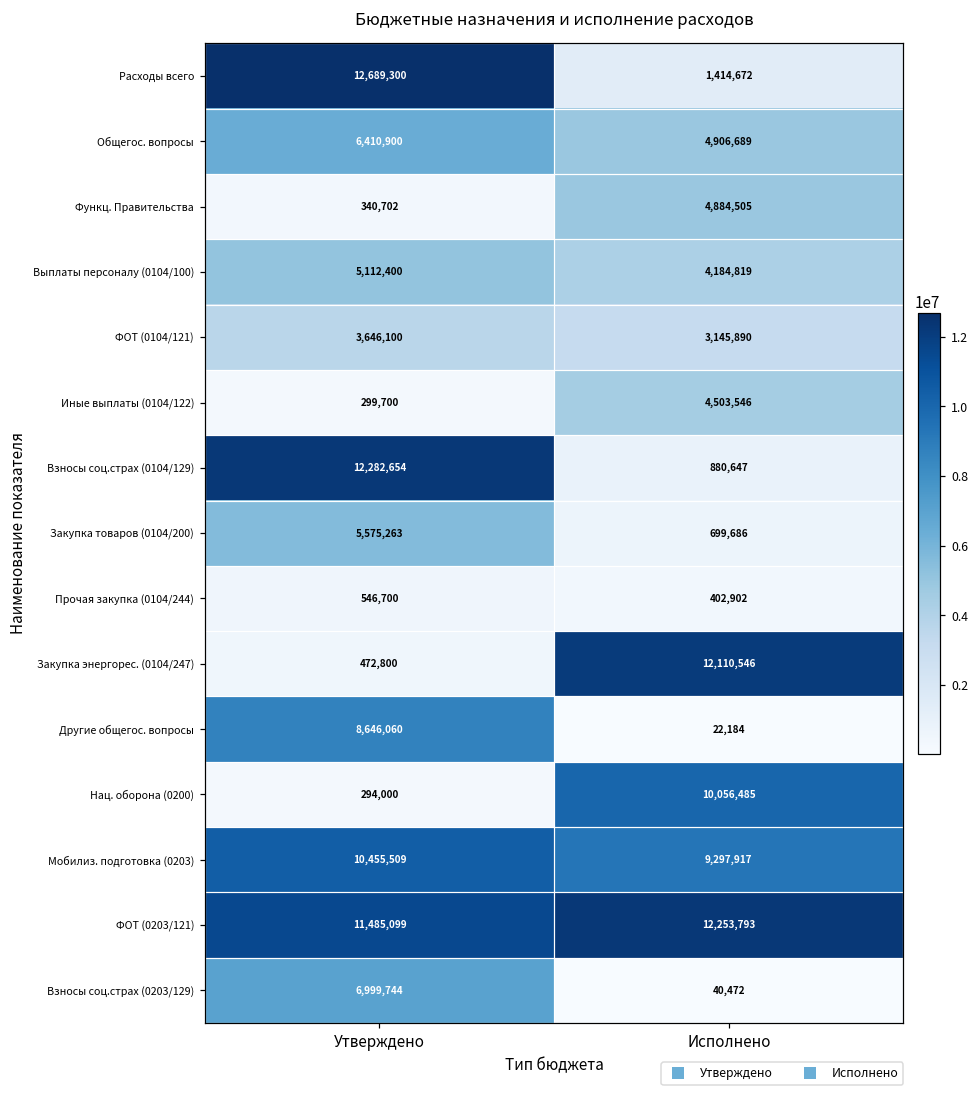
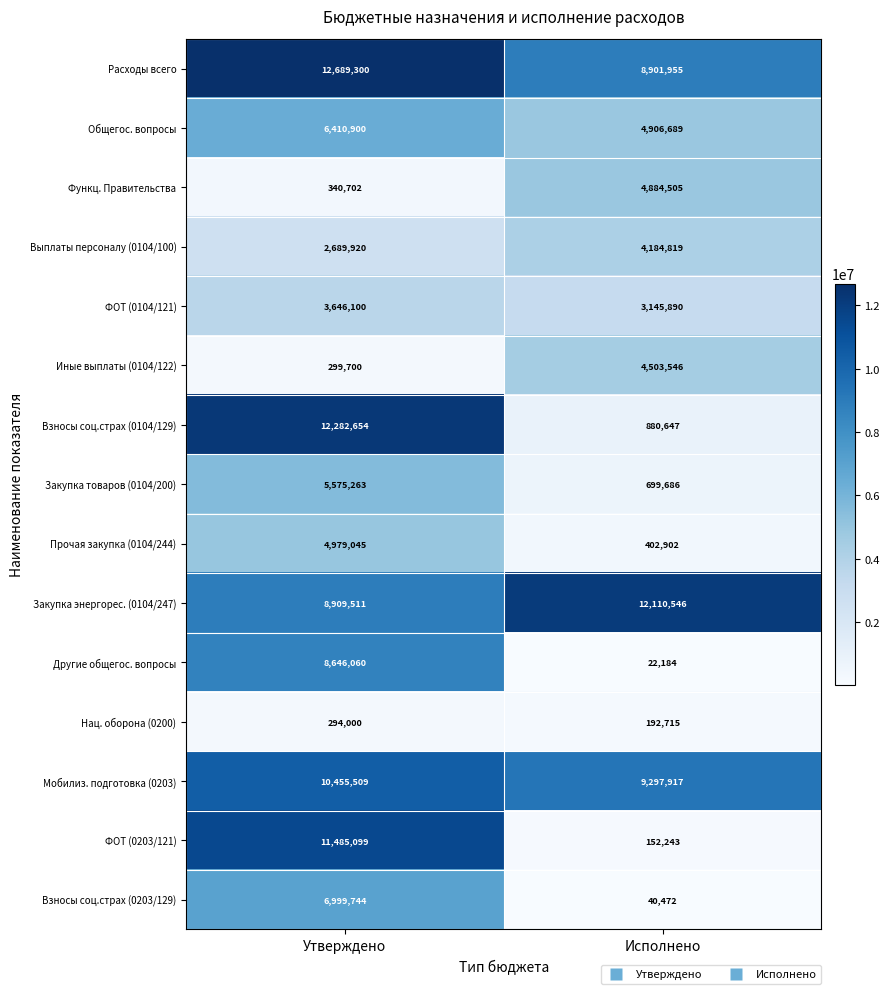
  {
    "Расходы всего": {
      "Утверждено": "12,689,300",
-     "Исполнено": "1,414,672"
+     "Исполнено": "8,901,955"
    },
    "Общегос. вопросы": {
      "Утверждено": "6,410,900",
      "Исполнено": "4,906,689"
    },
    "Функц. Правительства": {
      "Утверждено": "340,702",
      "Исполнено": "4,884,505"
    },
    "Выплаты персоналу (0104/100)": {
-     "Утверждено": "5,112,400",
+     "Утверждено": "2,689,920",
      "Исполнено": "4,184,819"
    },
    "ФОТ (0104/121)": {
      "Утверждено": "3,646,100",
      "Исполнено": "3,145,890"
    },
    "Иные выплаты (0104/122)": {
      "Утверждено": "299,700",
      "Исполнено": "4,503,546"
    },
    "Взносы соц.страх (0104/129)": {
      "Утверждено": "12,282,654",
      "Исполнено": "880,647"
    },
    "Закупка товаров (0104/200)": {
      "Утверждено": "5,575,263",
      "Исполнено": "699,686"
    },
    "Прочая закупка (0104/244)": {
-     "Утверждено": "546,700",
+     "Утверждено": "4,979,045",
      "Исполнено": "402,902"
    },
    "Закупка энергорес. (0104/247)": {
-     "Утверждено": "472,800",
+     "Утверждено": "8,909,511",
      "Исполнено": "12,110,546"
    },
    "Другие общегос. вопросы": {
      "Утверждено": "8,646,060",
      "Исполнено": "22,184"
    },
    "Нац. оборона (0200)": {
      "Утверждено": "294,000",
-     "Исполнено": "10,056,485"
+     "Исполнено": "192,715"
    },
    "Мобилиз. подготовка (0203)": {
      "Утверждено": "10,455,509",
      "Исполнено": "9,297,917"
    },
    "ФОТ (0203/121)": {
      "Утверждено": "11,485,099",
-     "Исполнено": "12,253,793"
+     "Исполнено": "152,243"
    },
    "Взносы соц.страх (0203/129)": {
      "Утверждено": "6,999,744",
      "Исполнено": "40,472"
    }
  }
